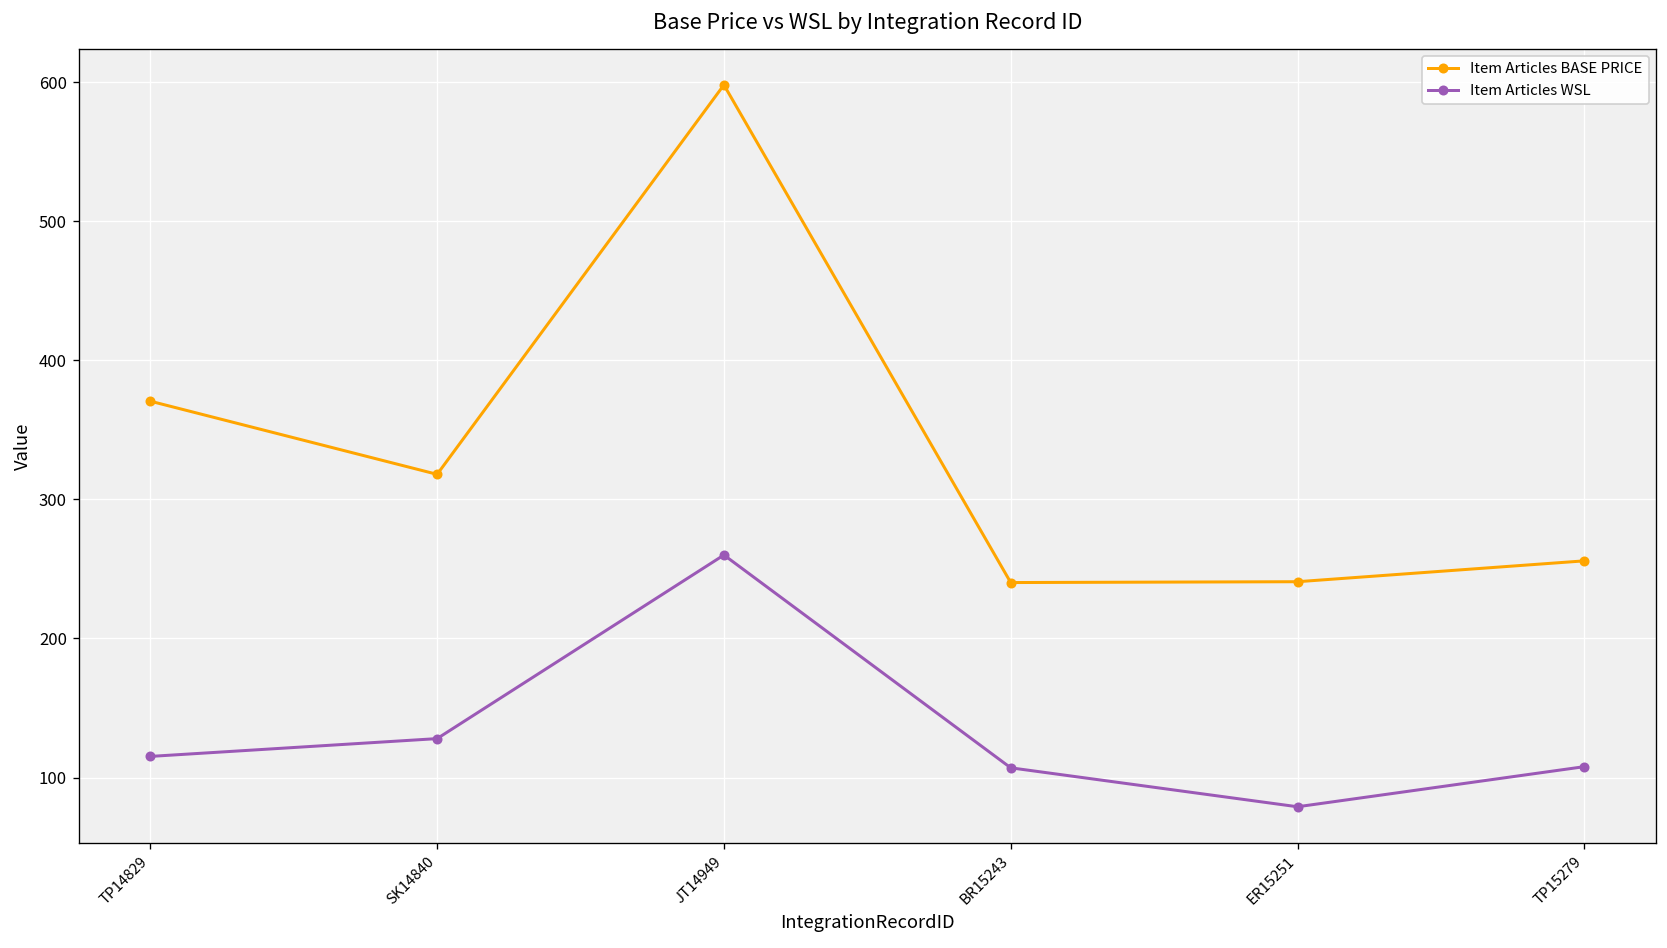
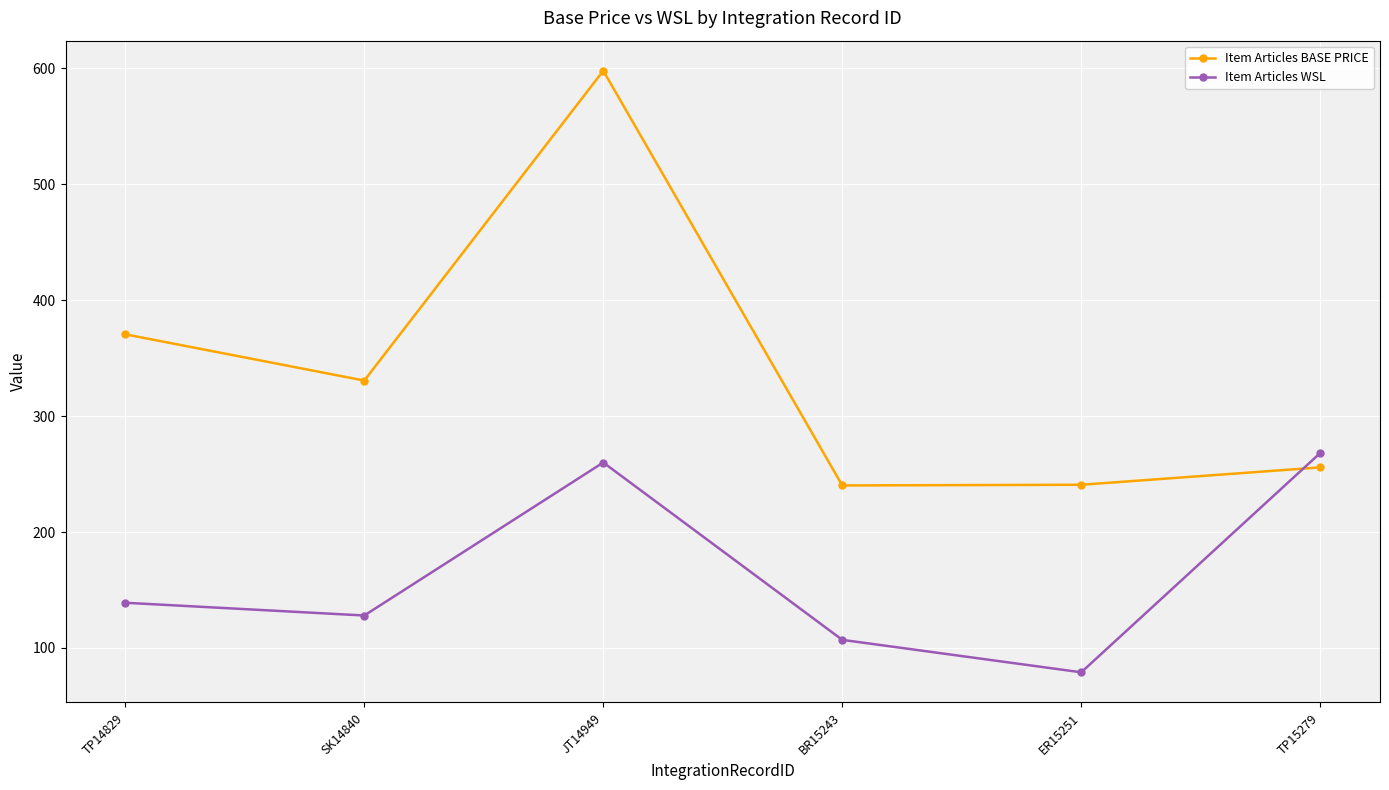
  {
    "Item Articles BASE PRICE": {
      "TP14829": 371,
-     "SK14840": 318,
+     "SK14840": 331,
      "JT14949": 598,
      "BR15243": 240,
      "ER15251": 241,
      "TP15279": 256
    },
    "Item Articles WSL": {
-     "TP14829": 115,
+     "TP14829": 139,
      "SK14840": 128,
      "JT14949": 260,
      "BR15243": 107,
      "ER15251": 79,
-     "TP15279": 108
+     "TP15279": 268
    }
  }
